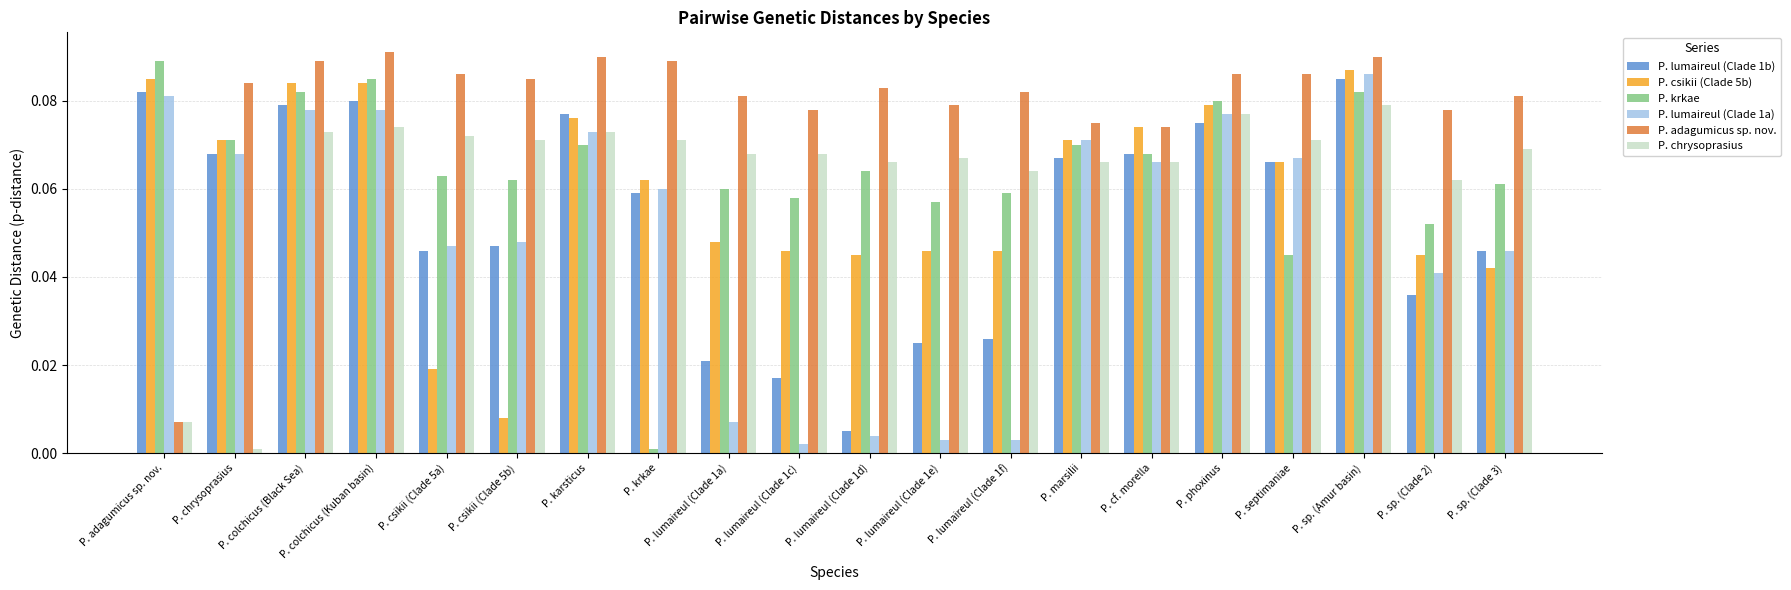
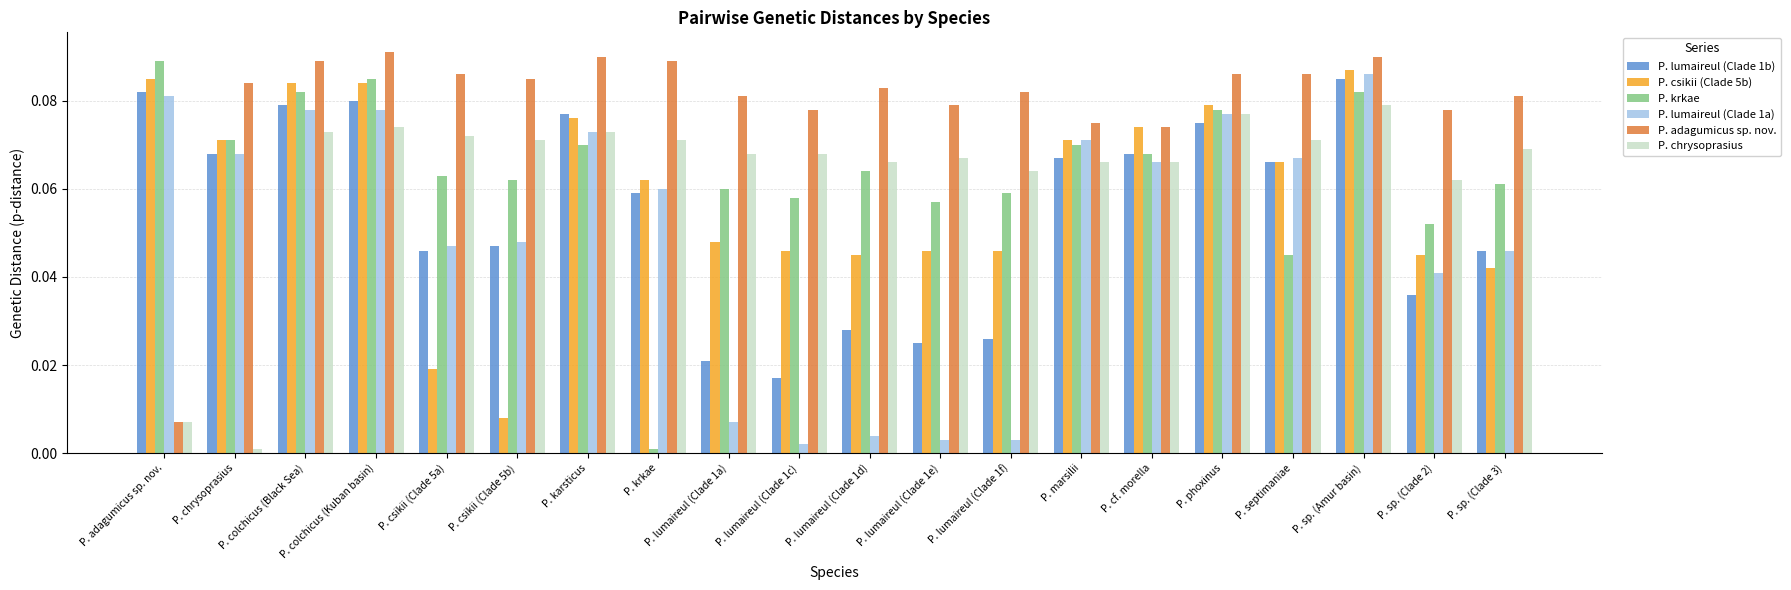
  {
    "P. lumaireul (Clade 1b)": {
      "P. adagumicus sp. nov.": 0.082,
      "P. chrysoprasius": 0.068,
      "P. colchicus (Black Sea)": 0.079,
      "P. colchicus (Kuban basin)": 0.080,
      "P. csikii (Clade 5a)": 0.046,
      "P. csikii (Clade 5b)": 0.047,
      "P. karsticus": 0.077,
      "P. krkae": 0.059,
      "P. lumaireul (Clade 1a)": 0.021,
      "P. lumaireul (Clade 1c)": 0.017,
-     "P. lumaireul (Clade 1d)": 0.005,
+     "P. lumaireul (Clade 1d)": 0.028,
      "P. lumaireul (Clade 1e)": 0.025,
      "P. lumaireul (Clade 1f)": 0.026,
      "P. marsilii": 0.067,
      "P. cf. morella": 0.068,
      "P. phoxinus": 0.075,
      "P. septimaniae": 0.066,
      "P. sp. (Amur basin)": 0.085,
      "P. sp. (Clade 2)": 0.036,
      "P. sp. (Clade 3)": 0.046
    },
    "P. krkae": {
      "P. adagumicus sp. nov.": 0.089,
      "P. chrysoprasius": 0.071,
      "P. colchicus (Black Sea)": 0.082,
      "P. colchicus (Kuban basin)": 0.085,
      "P. csikii (Clade 5a)": 0.063,
      "P. csikii (Clade 5b)": 0.062,
      "P. karsticus": 0.070,
      "P. krkae": 0.001,
      "P. lumaireul (Clade 1a)": 0.060,
      "P. lumaireul (Clade 1c)": 0.058,
      "P. lumaireul (Clade 1d)": 0.064,
      "P. lumaireul (Clade 1e)": 0.057,
      "P. lumaireul (Clade 1f)": 0.059,
      "P. marsilii": 0.070,
      "P. cf. morella": 0.068,
-     "P. phoxinus": 0.080,
+     "P. phoxinus": 0.078,
      "P. septimaniae": 0.045,
      "P. sp. (Amur basin)": 0.082,
      "P. sp. (Clade 2)": 0.052,
      "P. sp. (Clade 3)": 0.061
    }
  }
